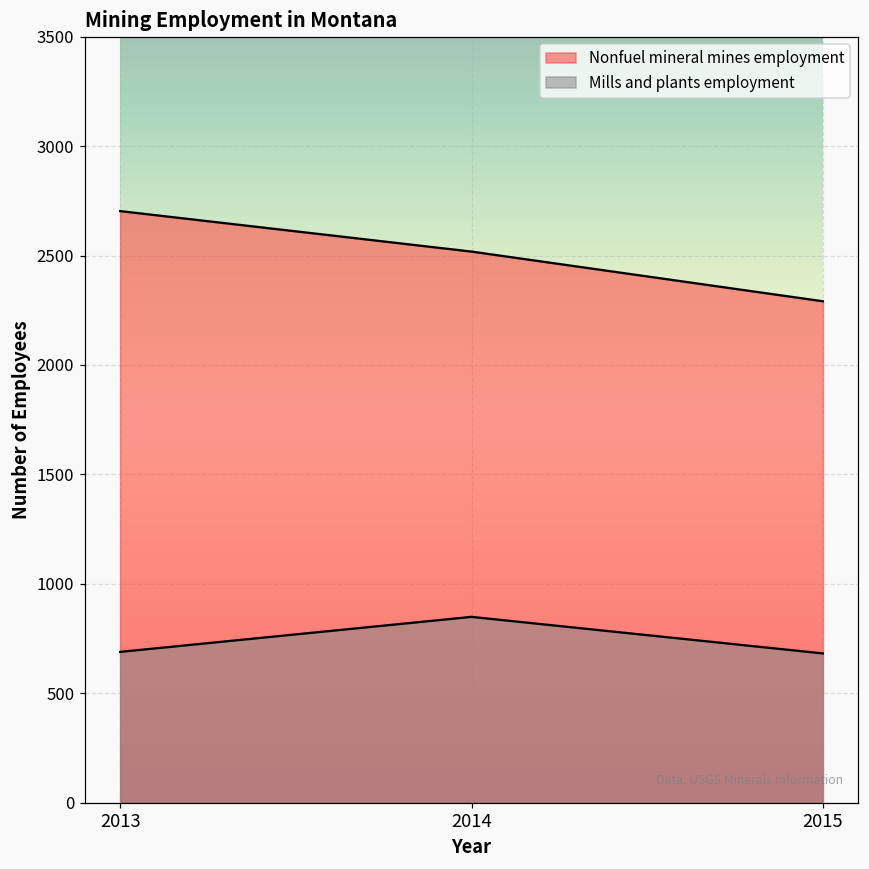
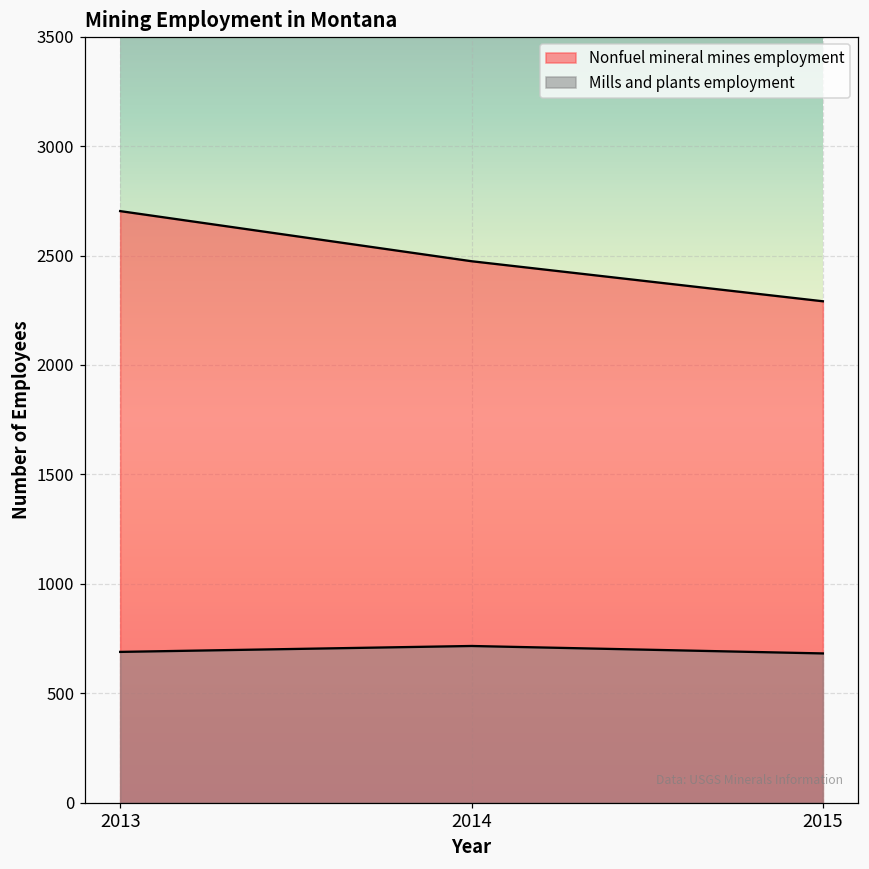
  {
    "Nonfuel mineral mines employment": {
      "2013": 2700,
-     "2014": 2520,
+     "2014": 2470,
      "2015": 2290
    },
    "Mills and plants employment": {
      "2013": 690,
-     "2014": 850,
+     "2014": 720,
      "2015": 680
    }
  }
